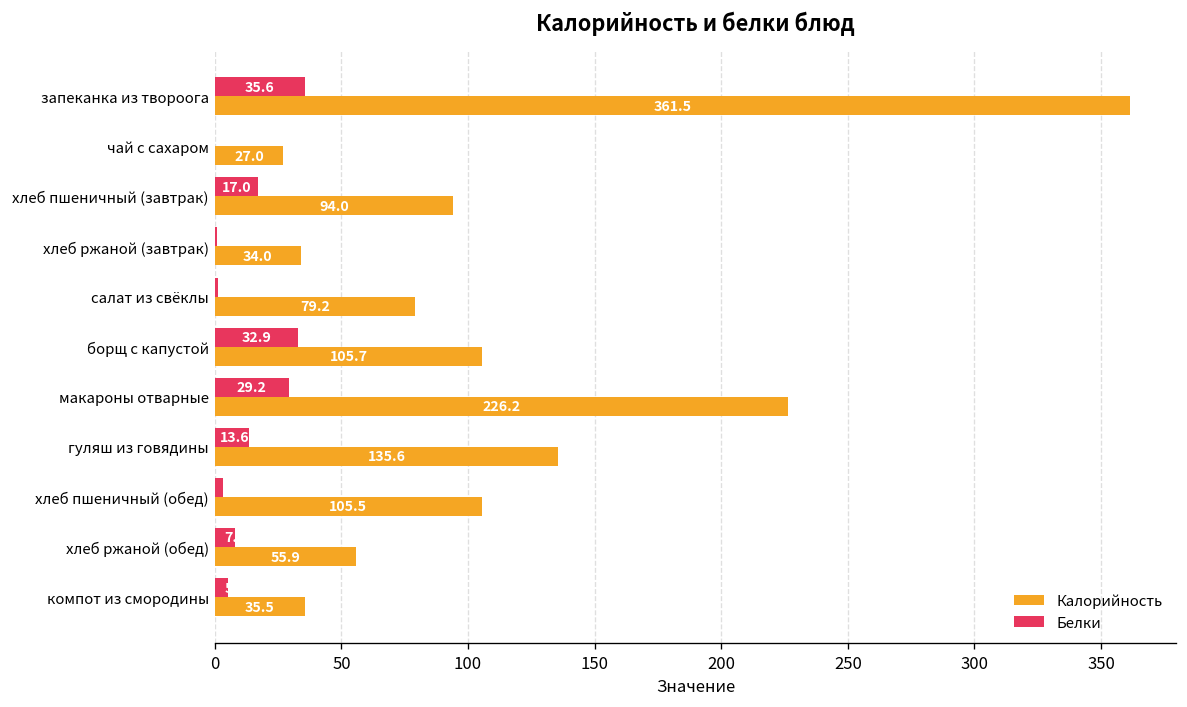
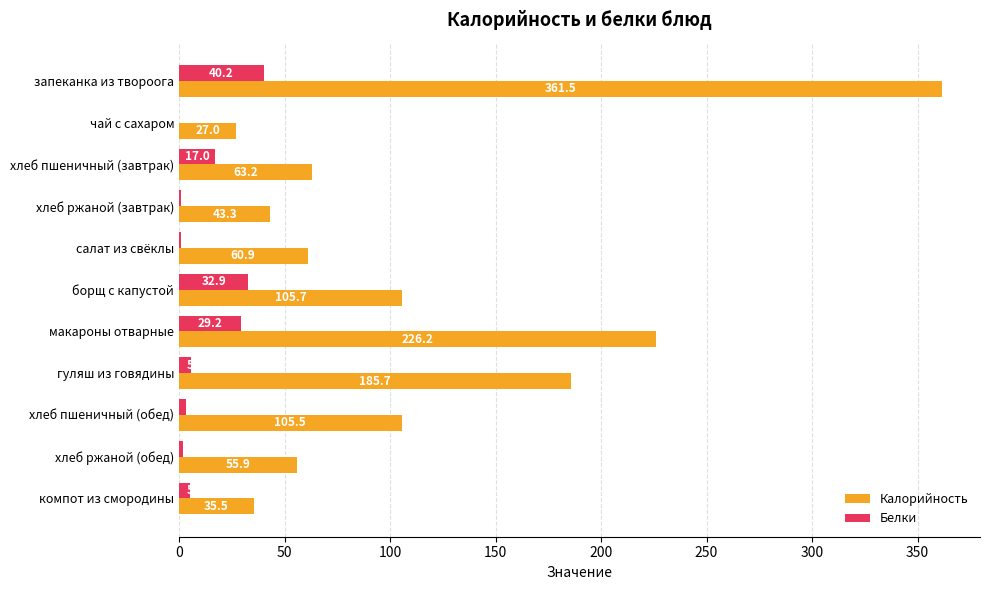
  {
    "Калорийность": {
      "запеканка из твороога": 361.5,
      "чай с сахаром": 27.0,
-     "хлеб пшеничный (завтрак)": 94.0,
-     "хлеб ржаной (завтрак)": 34.0,
-     "салат из свёклы": 79.2,
+     "хлеб пшеничный (завтрак)": 63.2,
+     "хлеб ржаной (завтрак)": 43.3,
+     "салат из свёклы": 60.9,
      "борщ с капустой": 105.7,
      "макароны отварные": 226.2,
-     "гуляш из говядины": 135.6,
+     "гуляш из говядины": 185.7,
      "хлеб пшеничный (обед)": 105.5,
      "хлеб ржаной (обед)": 55.9,
      "компот из смородины": 35.5
    },
    "Белки": {
-     "запеканка из твороога": 35.6,
+     "запеканка из твороога": 40.2,
      "хлеб пшеничный (завтрак)": 17.0,
      "борщ с капустой": 32.9,
      "макароны отварные": 29.2,
-     "гуляш из говядины": 14,
-     "хлеб ржаной (обед)": 8
+     "гуляш из говядины": 6,
+     "хлеб ржаной (обед)": 2
    }
  }
